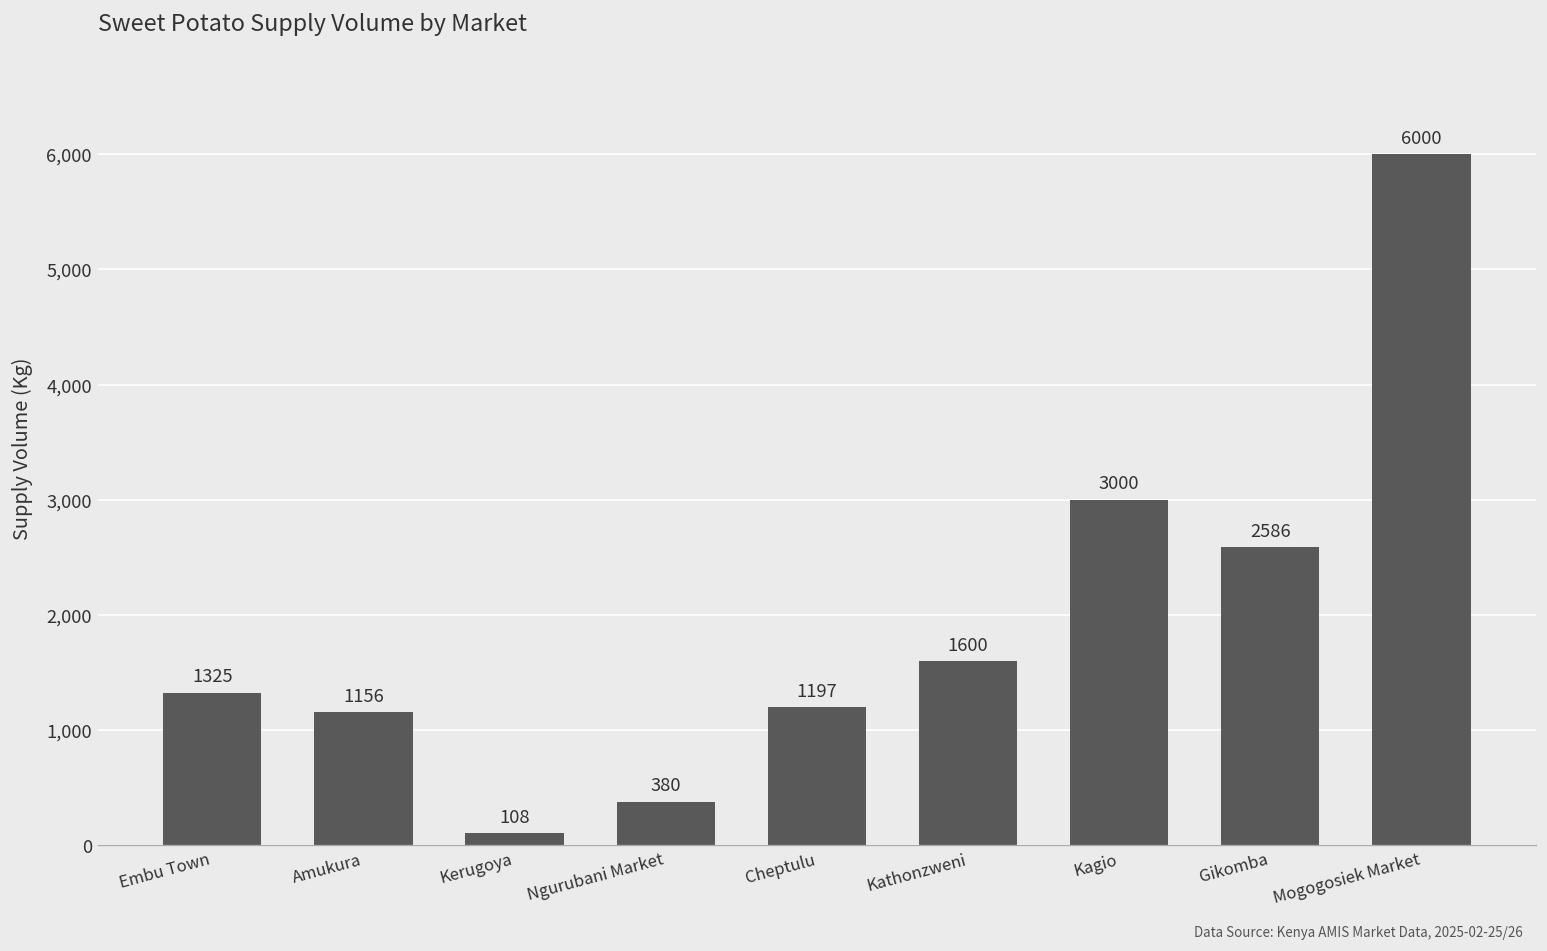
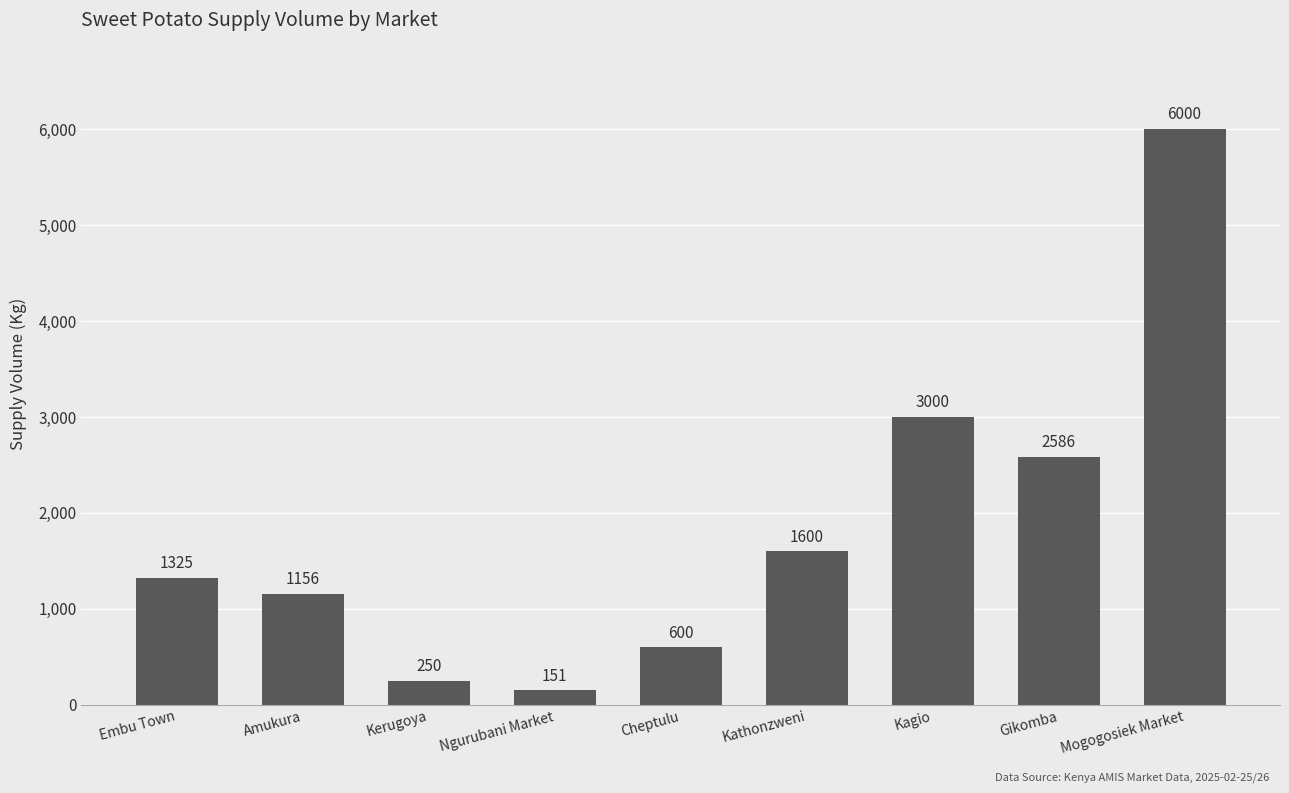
  {
    "Embu Town": 1325,
    "Amukura": 1156,
-   "Kerugoya": 108,
-   "Ngurubani Market": 380,
-   "Cheptulu": 1197,
+   "Kerugoya": 250,
+   "Ngurubani Market": 151,
+   "Cheptulu": 600,
    "Kathonzweni": 1600,
    "Kagio": 3000,
    "Gikomba": 2586,
    "Mogogosiek Market": 6000
  }
